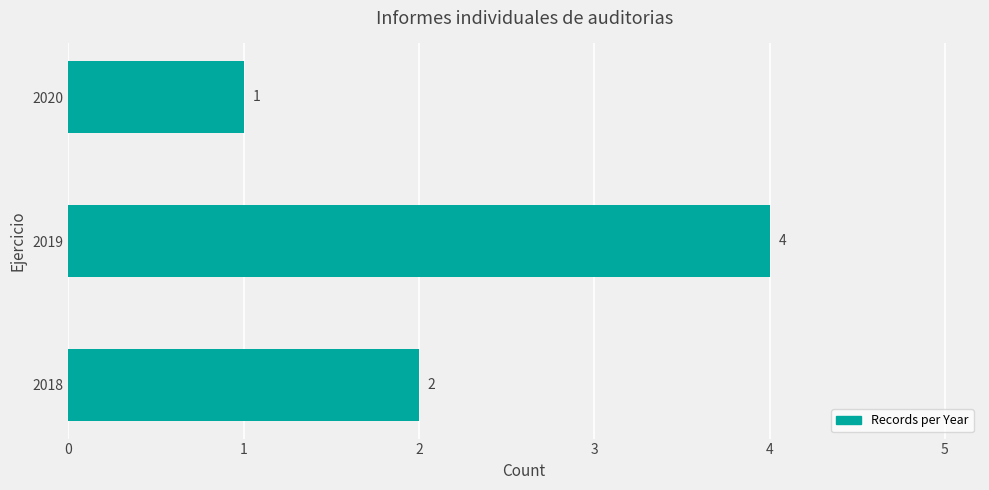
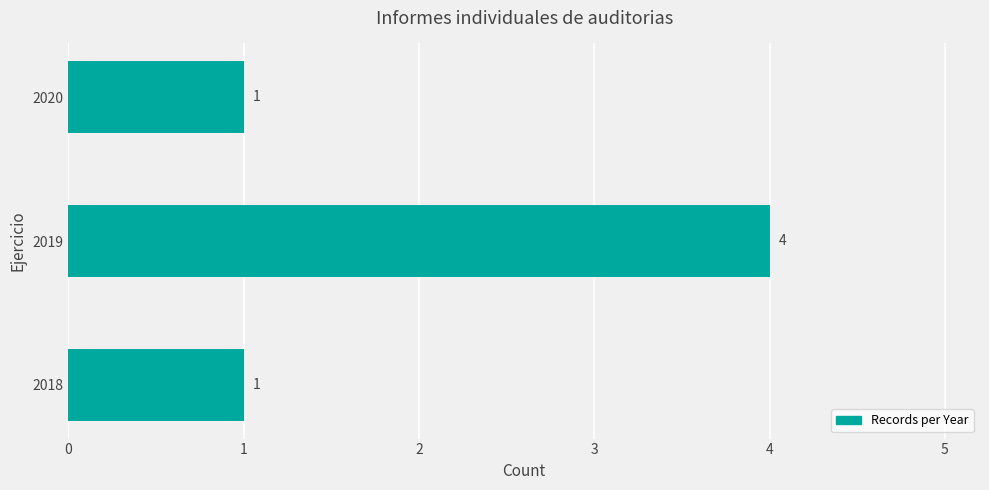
  {
    "2020": 1,
    "2019": 4,
-   "2018": 2
+   "2018": 1
  }
